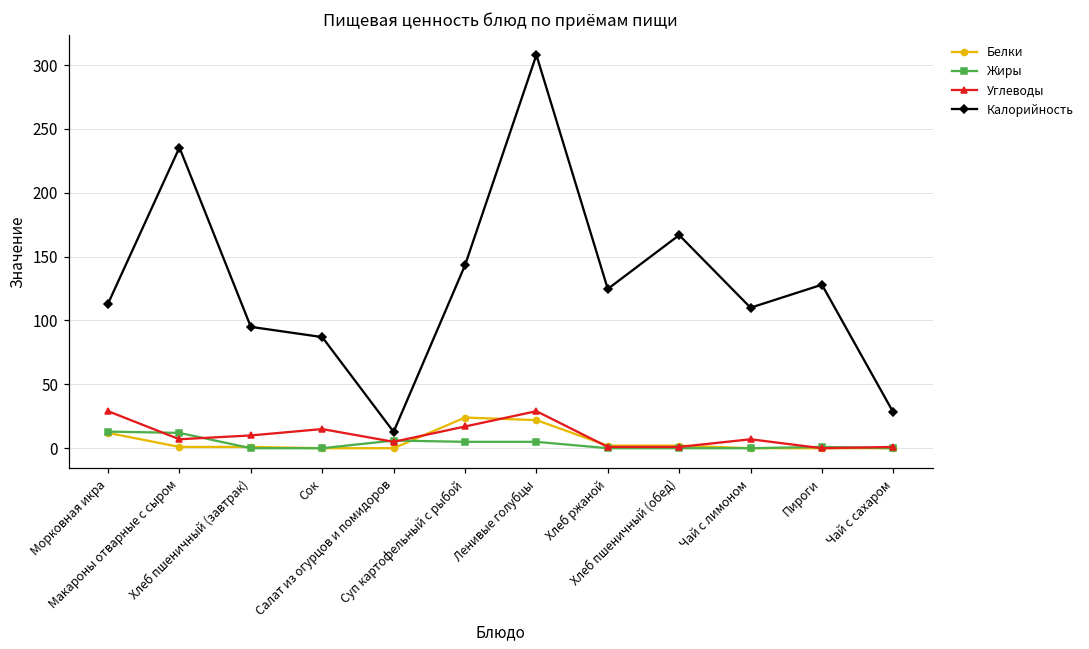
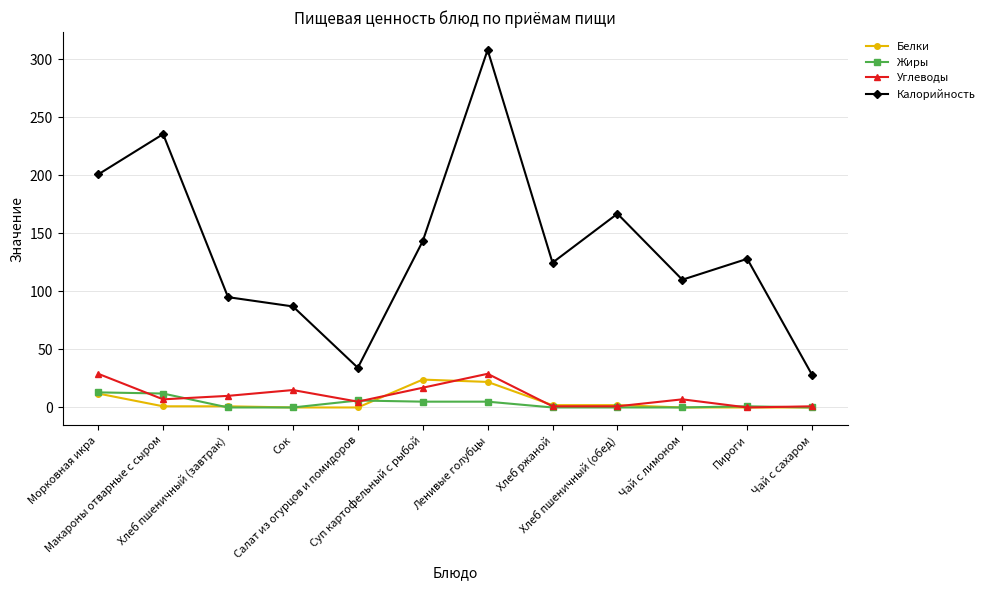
  {
    "Белки": {
      "Макароны отварные с сыром": 1,
      "Салат из огурцов и помидоров": 0,
      "Суп картофельный с рыбой": 24,
      "Ленивые голубцы": 22
    },
    "Жиры": {
      "Макароны отварные с сыром": 12,
      "Суп картофельный с рыбой": 5,
      "Ленивые голубцы": 5
    },
    "Углеводы": {
      "Морковная икра": 29,
      "Макароны отварные с сыром": 7,
      "Хлеб пшеничный (завтрак)": 10,
      "Сок": 15,
      "Суп картофельный с рыбой": 17,
      "Ленивые голубцы": 29,
      "Чай с лимоном": 7
    },
    "Калорийность": {
-     "Морковная икра": 113,
+     "Морковная икра": 201,
      "Макароны отварные с сыром": 235,
      "Хлеб пшеничный (завтрак)": 95,
      "Сок": 87,
-     "Салат из огурцов и помидоров": 13,
+     "Салат из огурцов и помидоров": 34,
      "Суп картофельный с рыбой": 143,
      "Ленивые голубцы": 308,
      "Хлеб ржаной": 125,
      "Хлеб пшеничный (обед)": 167,
      "Чай с лимоном": 110,
      "Пироги": 128,
      "Чай с сахаром": 28
    }
  }
